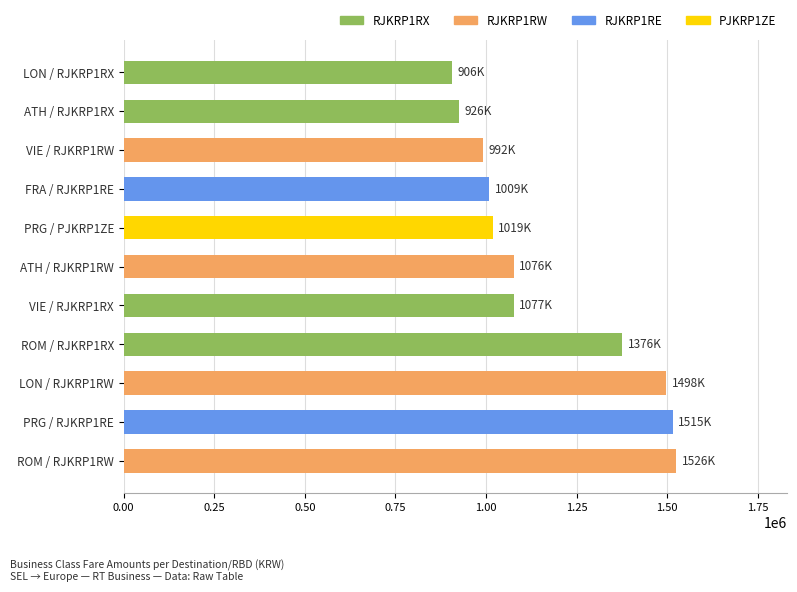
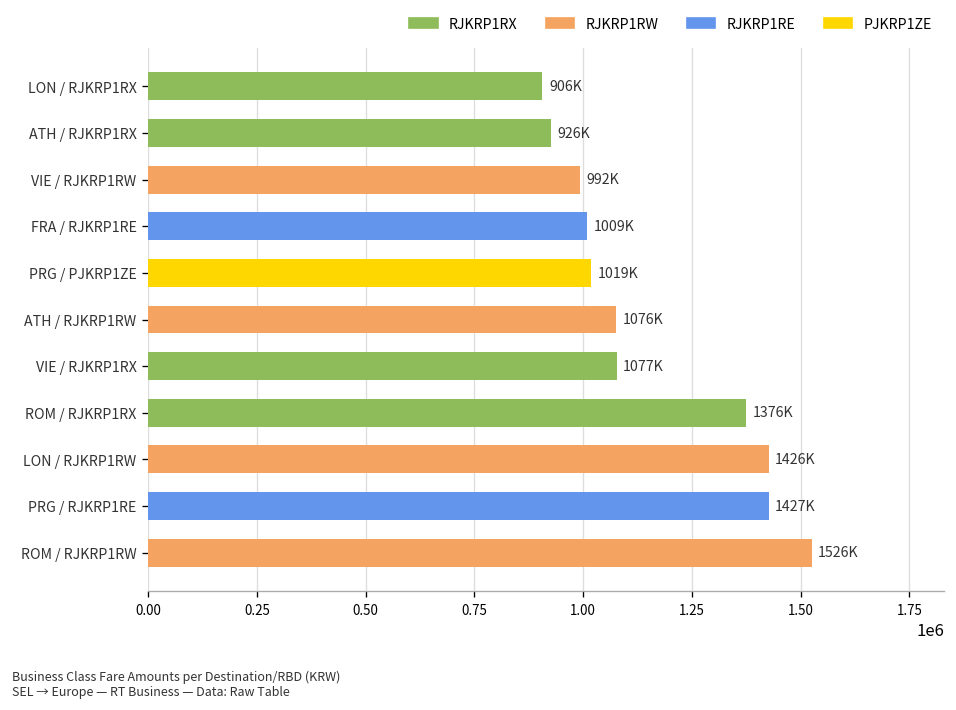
  {
    "LON / RJKRP1RX": "906K",
    "ATH / RJKRP1RX": "926K",
    "VIE / RJKRP1RW": "992K",
    "FRA / RJKRP1RE": "1009K",
    "PRG / PJKRP1ZE": "1019K",
    "ATH / RJKRP1RW": "1076K",
    "VIE / RJKRP1RX": "1077K",
    "ROM / RJKRP1RX": "1376K",
-   "LON / RJKRP1RW": "1498K",
-   "PRG / RJKRP1RE": "1515K",
+   "LON / RJKRP1RW": "1426K",
+   "PRG / RJKRP1RE": "1427K",
    "ROM / RJKRP1RW": "1526K"
  }
